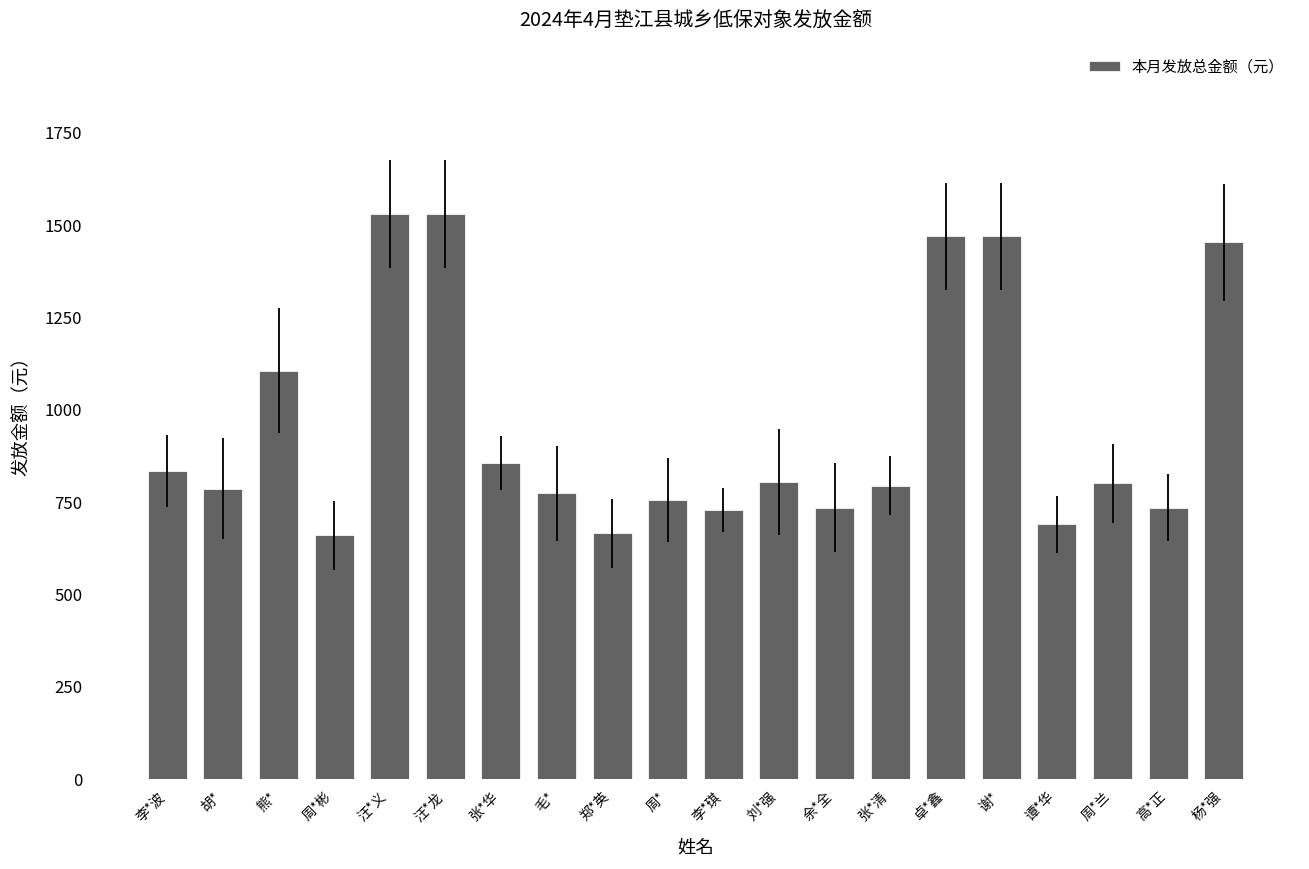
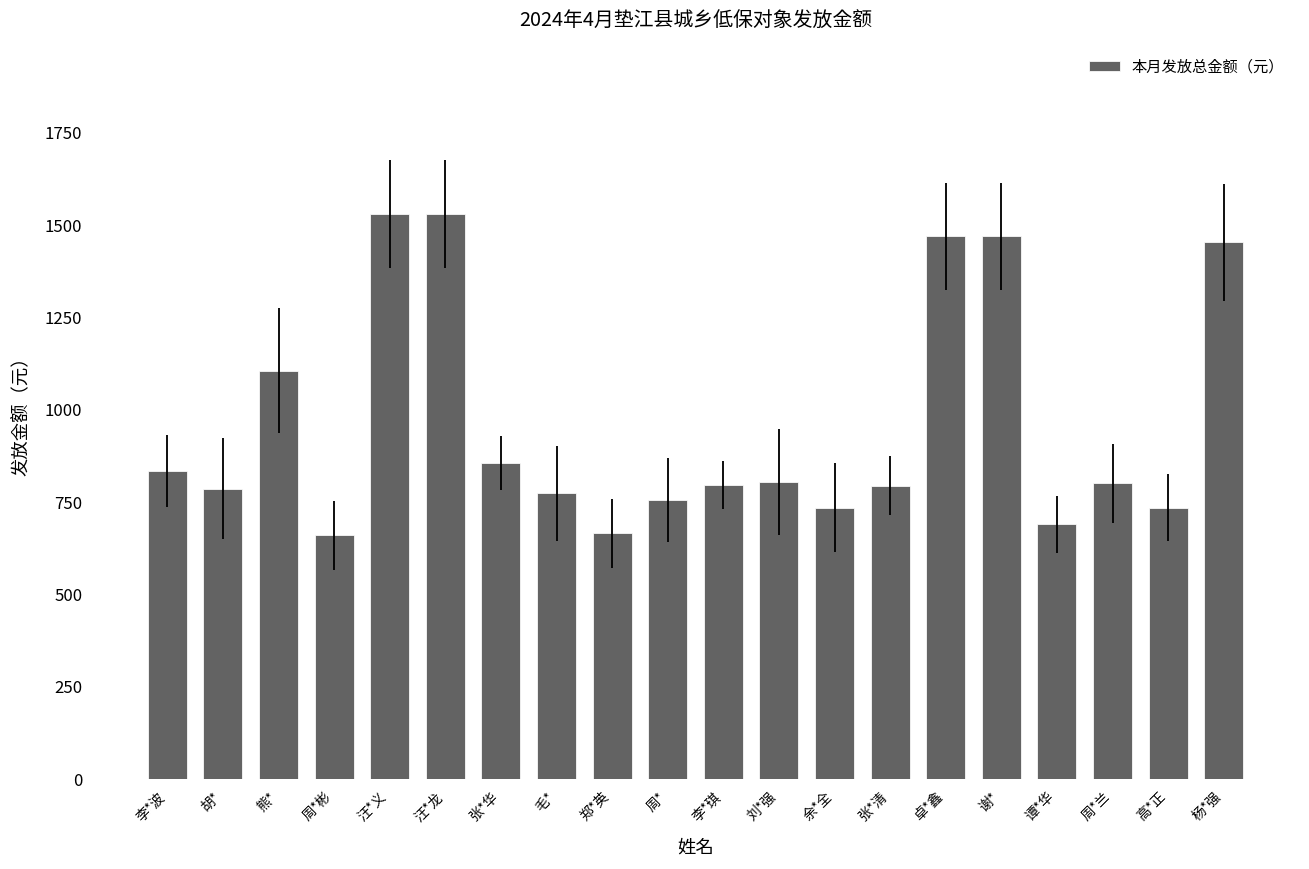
  {
    "李*波": 840,
    "胡*": 790,
    "熊*": 1110,
    "周*彬": 660,
    "汪*义": 1530,
    "汪*龙": 1530,
    "张*华": 860,
    "毛*": 770,
    "郑*英": 670,
    "周*": 760,
-   "李*琪": 730,
+   "李*琪": 800,
    "刘*强": 810,
    "余*全": 740,
    "张*清": 800,
    "卓*鑫": 1470,
    "谢*": 1470,
    "谭*华": 690,
    "周*兰": 800,
    "高*正": 740,
    "杨*强": 1450
  }
